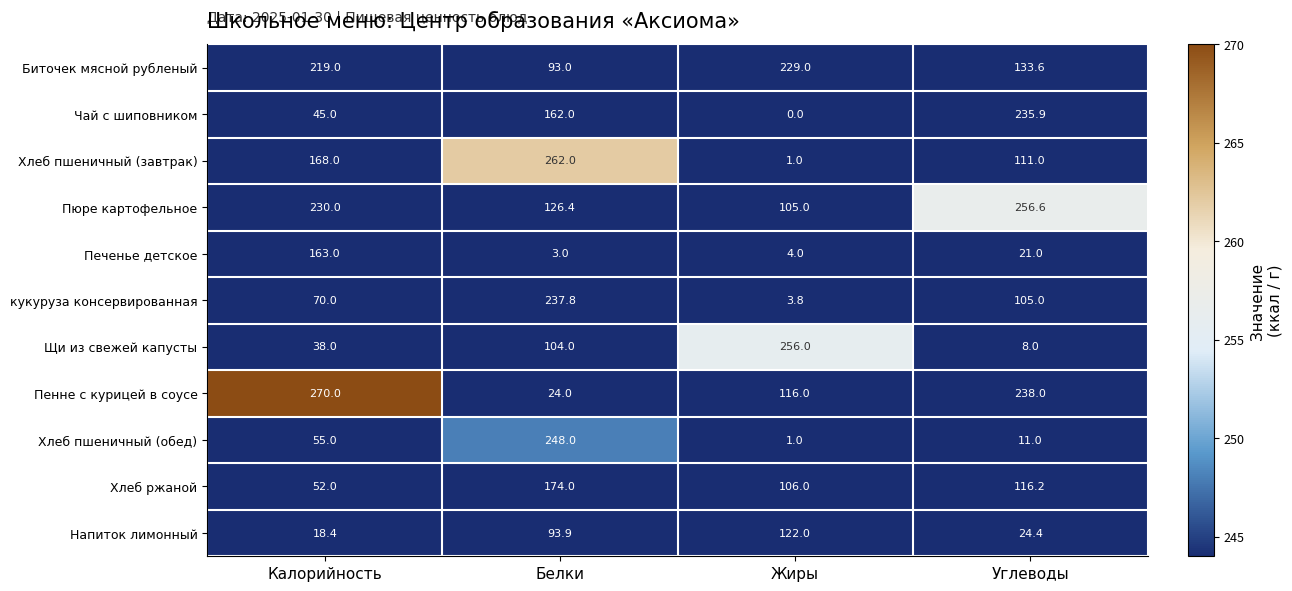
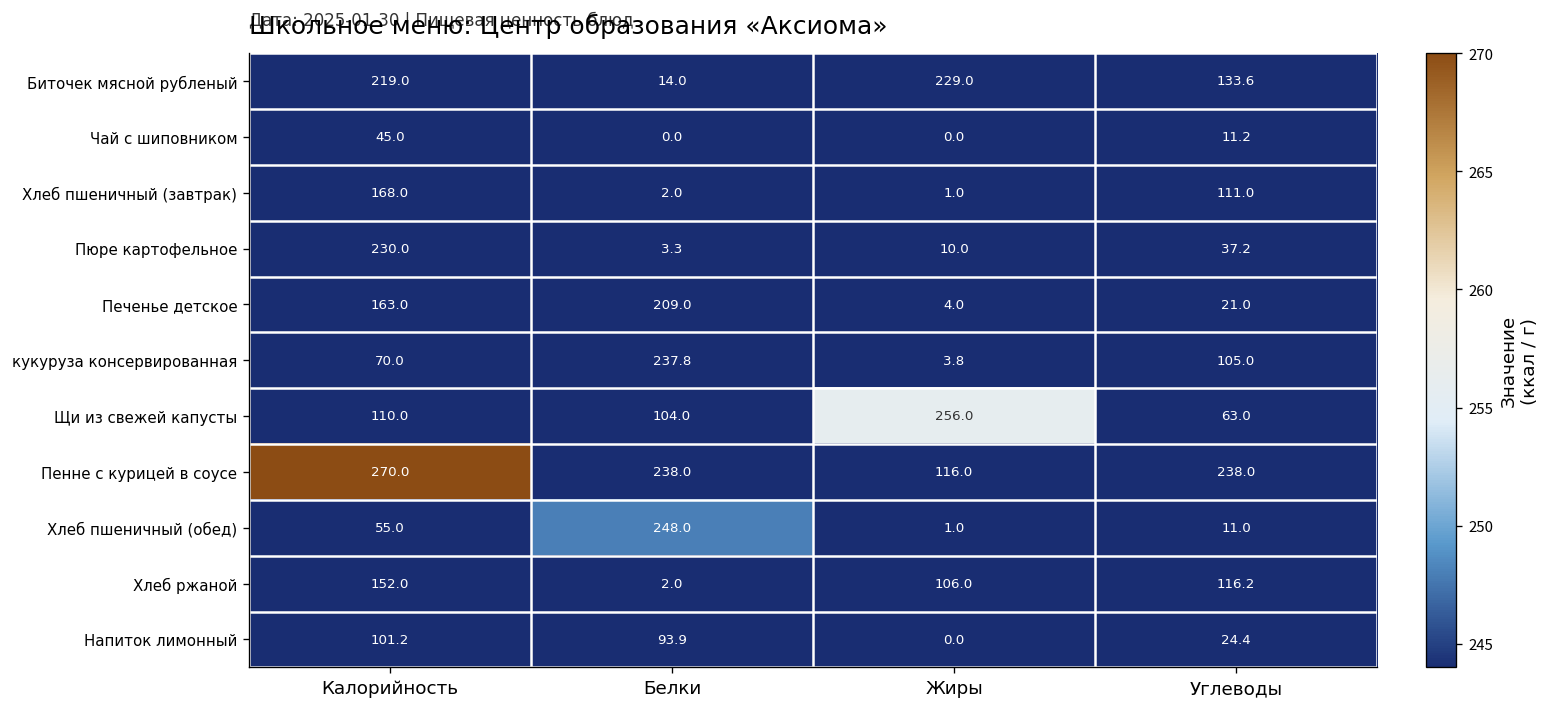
  {
    "Биточек мясной рубленый": {
      "Калорийность": 219.0,
-     "Белки": 93.0,
+     "Белки": 14.0,
      "Жиры": 229.0,
      "Углеводы": 133.6
    },
    "Чай с шиповником": {
      "Калорийность": 45.0,
-     "Белки": 162.0,
+     "Белки": 0.0,
      "Жиры": 0.0,
-     "Углеводы": 235.9
+     "Углеводы": 11.2
    },
    "Хлеб пшеничный (завтрак)": {
      "Калорийность": 168.0,
-     "Белки": 262.0,
+     "Белки": 2.0,
      "Жиры": 1.0,
      "Углеводы": 111.0
    },
    "Пюре картофельное": {
      "Калорийность": 230.0,
-     "Белки": 126.4,
-     "Жиры": 105.0,
-     "Углеводы": 256.6
+     "Белки": 3.3,
+     "Жиры": 10.0,
+     "Углеводы": 37.2
    },
    "Печенье детское": {
      "Калорийность": 163.0,
-     "Белки": 3.0,
+     "Белки": 209.0,
      "Жиры": 4.0,
      "Углеводы": 21.0
    },
    "кукуруза консервированная": {
      "Калорийность": 70.0,
      "Белки": 237.8,
      "Жиры": 3.8,
      "Углеводы": 105.0
    },
    "Щи из свежей капусты": {
-     "Калорийность": 38.0,
+     "Калорийность": 110.0,
      "Белки": 104.0,
      "Жиры": 256.0,
-     "Углеводы": 8.0
+     "Углеводы": 63.0
    },
    "Пенне с курицей в соусе": {
      "Калорийность": 270.0,
-     "Белки": 24.0,
+     "Белки": 238.0,
      "Жиры": 116.0,
      "Углеводы": 238.0
    },
    "Хлеб пшеничный (обед)": {
      "Калорийность": 55.0,
      "Белки": 248.0,
      "Жиры": 1.0,
      "Углеводы": 11.0
    },
    "Хлеб ржаной": {
-     "Калорийность": 52.0,
-     "Белки": 174.0,
+     "Калорийность": 152.0,
+     "Белки": 2.0,
      "Жиры": 106.0,
      "Углеводы": 116.2
    },
    "Напиток лимонный": {
-     "Калорийность": 18.4,
+     "Калорийность": 101.2,
      "Белки": 93.9,
-     "Жиры": 122.0,
+     "Жиры": 0.0,
      "Углеводы": 24.4
    }
  }
